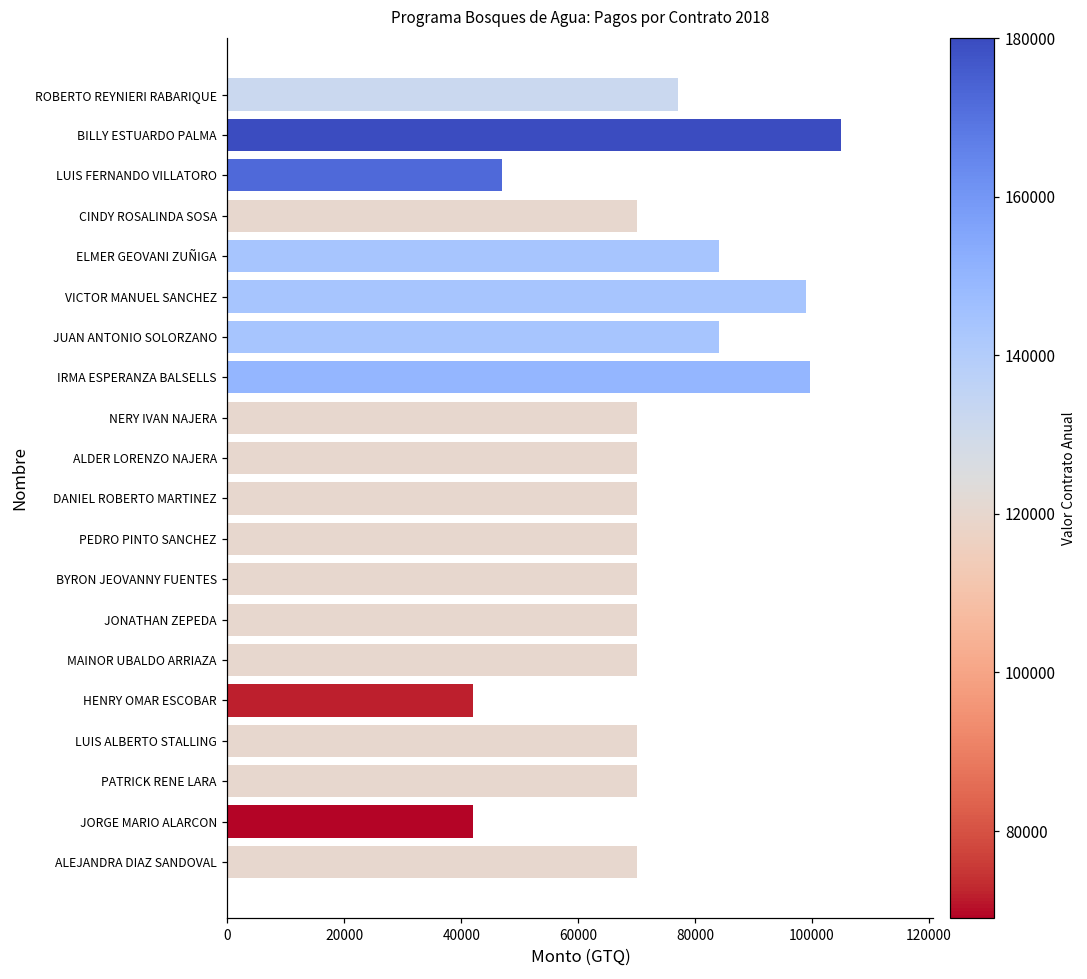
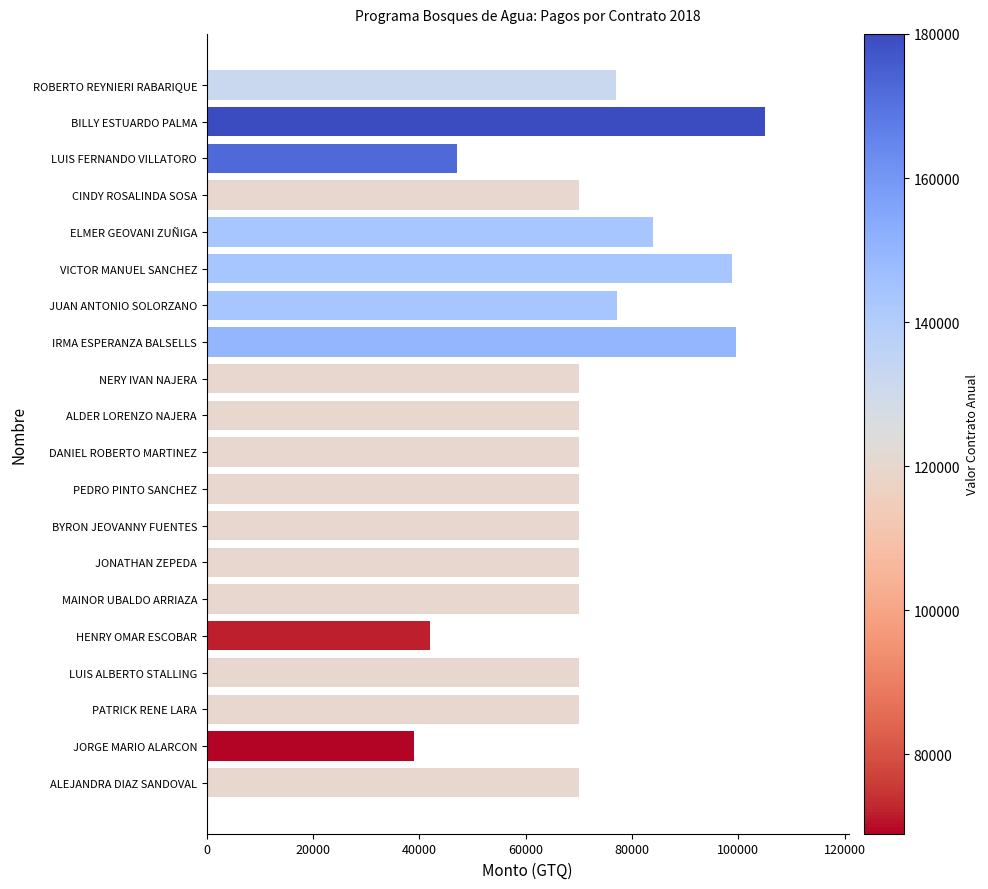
  {
    "ROBERTO REYNIERI RABARIQUE": 77000,
    "BILLY ESTUARDO PALMA": 105000,
    "LUIS FERNANDO VILLATORO": 47000,
    "CINDY ROSALINDA SOSA": 70000,
    "ELMER GEOVANI ZUÑIGA": 84000,
    "VICTOR MANUEL SANCHEZ": 99000,
-   "JUAN ANTONIO SOLORZANO": 84000,
+   "JUAN ANTONIO SOLORZANO": 77000,
    "IRMA ESPERANZA BALSELLS": 100000,
    "NERY IVAN NAJERA": 70000,
    "ALDER LORENZO NAJERA": 70000,
    "DANIEL ROBERTO MARTINEZ": 70000,
    "PEDRO PINTO SANCHEZ": 70000,
    "BYRON JEOVANNY FUENTES": 70000,
    "JONATHAN ZEPEDA": 70000,
    "MAINOR UBALDO ARRIAZA": 70000,
    "HENRY OMAR ESCOBAR": 42000,
    "LUIS ALBERTO STALLING": 70000,
    "PATRICK RENE LARA": 70000,
-   "JORGE MARIO ALARCON": 42000,
+   "JORGE MARIO ALARCON": 39000,
    "ALEJANDRA DIAZ SANDOVAL": 70000
  }
